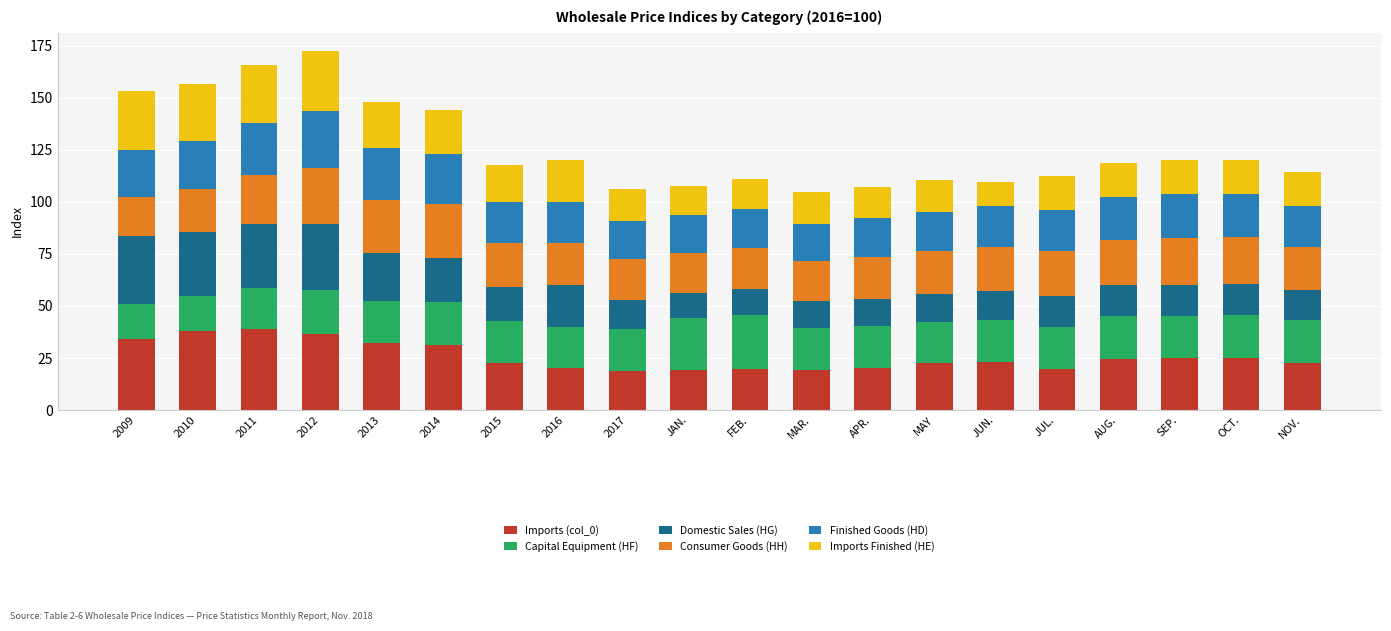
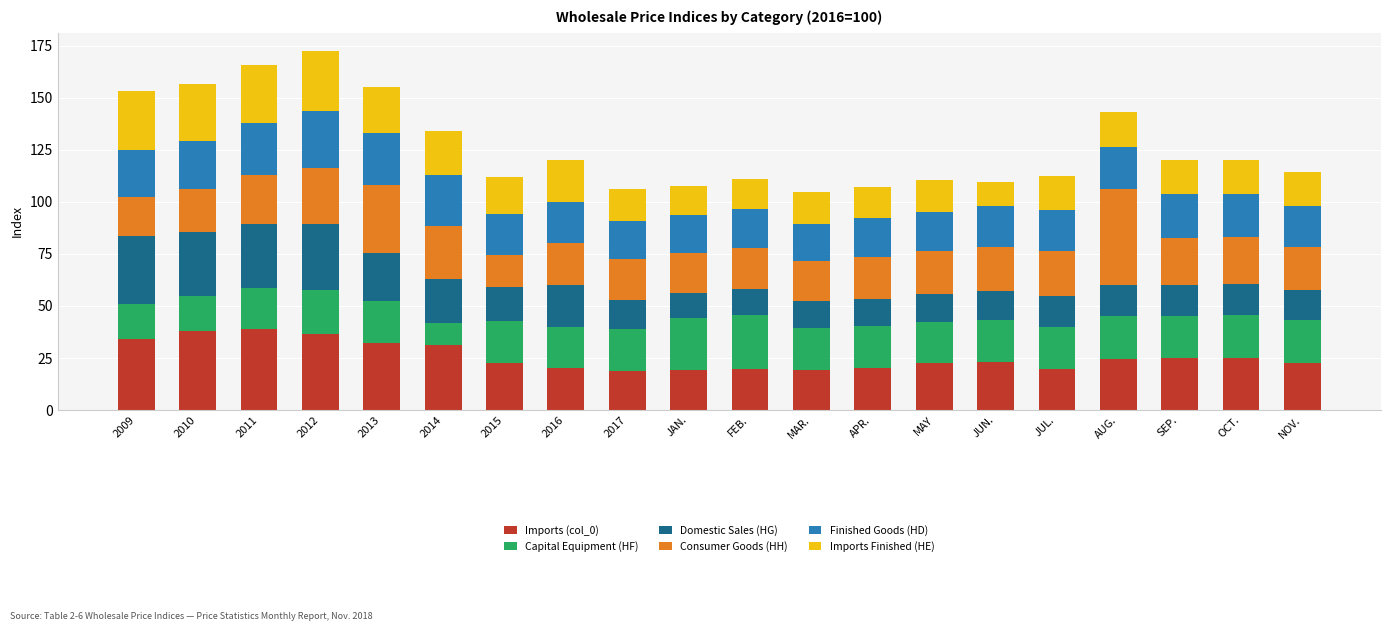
  {
    "Imports (col_0)": {
      "2009": 34,
      "2010": 38,
      "2011": 39,
      "2012": 37,
      "2013": 32,
      "2014": 31,
      "2015": 22,
      "2016": 20,
      "2017": 19,
      "JAN.": 19,
      "FEB.": 20,
      "MAR.": 19,
      "APR.": 20,
      "MAY": 22,
      "JUN.": 23,
      "JUL.": 20,
      "AUG.": 25,
      "SEP.": 25,
      "OCT.": 25,
      "NOV.": 23
    },
    "Capital Equipment (HF)": {
      "2009": 17,
      "2010": 17,
      "2011": 19,
      "2012": 21,
      "2013": 21,
-     "2014": 21,
+     "2014": 10,
      "2015": 20,
      "2016": 20,
      "2017": 20,
      "JAN.": 25,
      "FEB.": 26,
      "MAR.": 20,
      "APR.": 20,
      "MAY": 20,
      "JUN.": 20,
      "JUL.": 20,
      "AUG.": 20,
      "SEP.": 20,
      "OCT.": 20,
      "NOV.": 20
    },
    "Consumer Goods (HH)": {
      "2009": 19,
      "2010": 21,
      "2011": 23,
      "2012": 27,
-     "2013": 26,
+     "2013": 33,
      "2014": 26,
-     "2015": 21,
+     "2015": 15,
      "2016": 20,
      "2017": 19,
      "JAN.": 19,
      "FEB.": 20,
      "MAR.": 19,
      "APR.": 20,
      "MAY": 20,
      "JUN.": 21,
      "JUL.": 22,
-     "AUG.": 22,
+     "AUG.": 46,
      "SEP.": 23,
      "OCT.": 22,
      "NOV.": 21
    },
    "Imports Finished (HE)": {
      "2009": 28,
      "2010": 27,
      "2011": 28,
      "2012": 29,
      "2013": 22,
      "2014": 21,
      "2015": 18,
      "2016": 20,
      "2017": 16,
      "JAN.": 14,
      "FEB.": 15,
      "MAR.": 15,
      "APR.": 15,
      "MAY": 15,
      "JUN.": 11,
      "JUL.": 16,
      "AUG.": 17,
      "SEP.": 17,
      "OCT.": 17,
      "NOV.": 16
    }
  }
